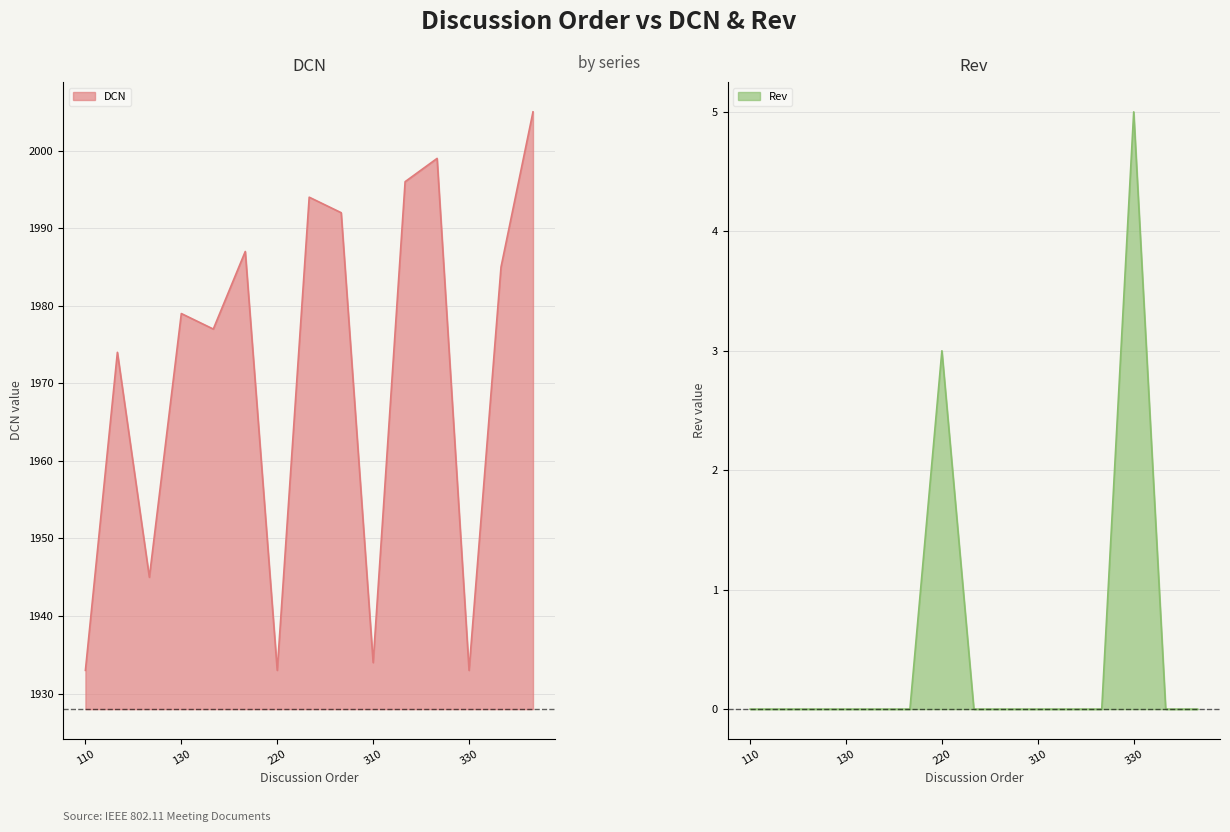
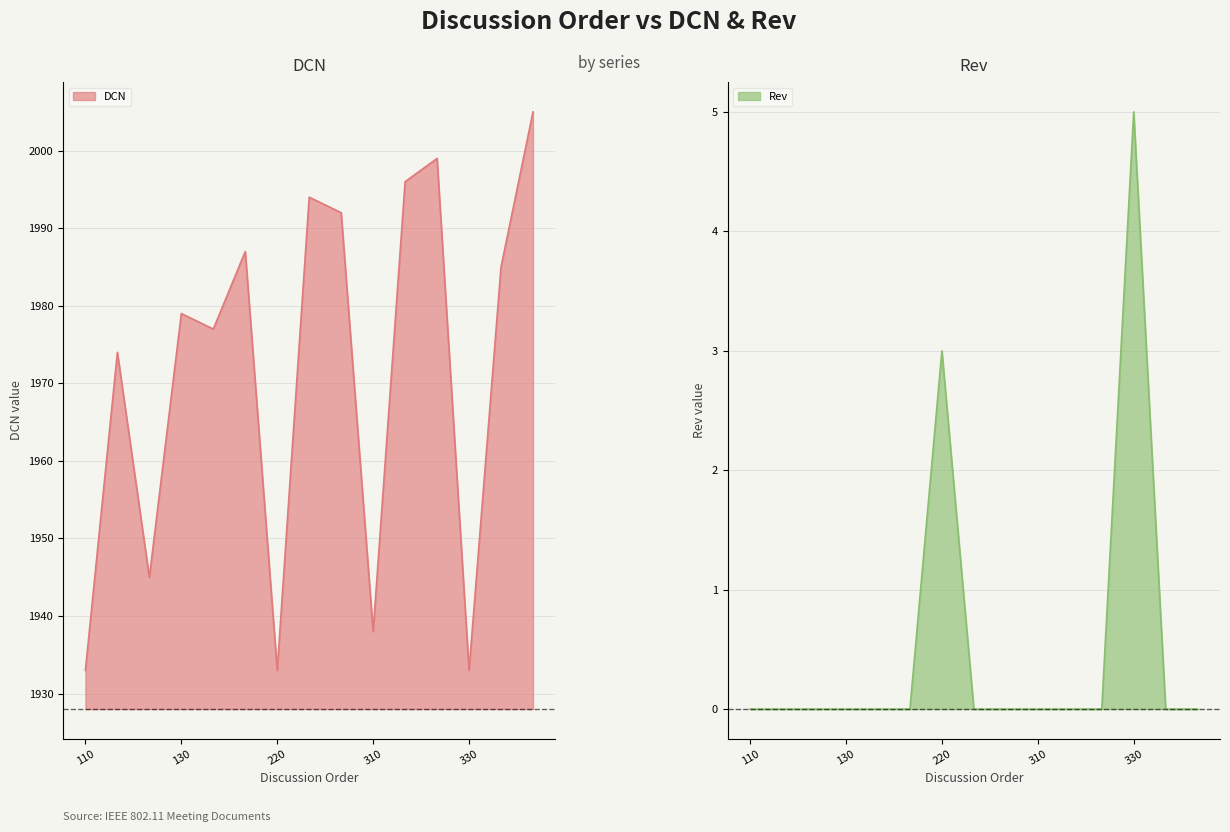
  {
    "DCN": {
      "110": 1933,
      "130": 1979,
      "220": 1933,
-     "310": 1934,
+     "310": 1938,
      "330": 1933
    },
    "Rev": {
      "110": 0.00,
      "130": 0.00,
      "220": 3.00,
      "310": 0.00,
      "330": 5.00
    }
  }
